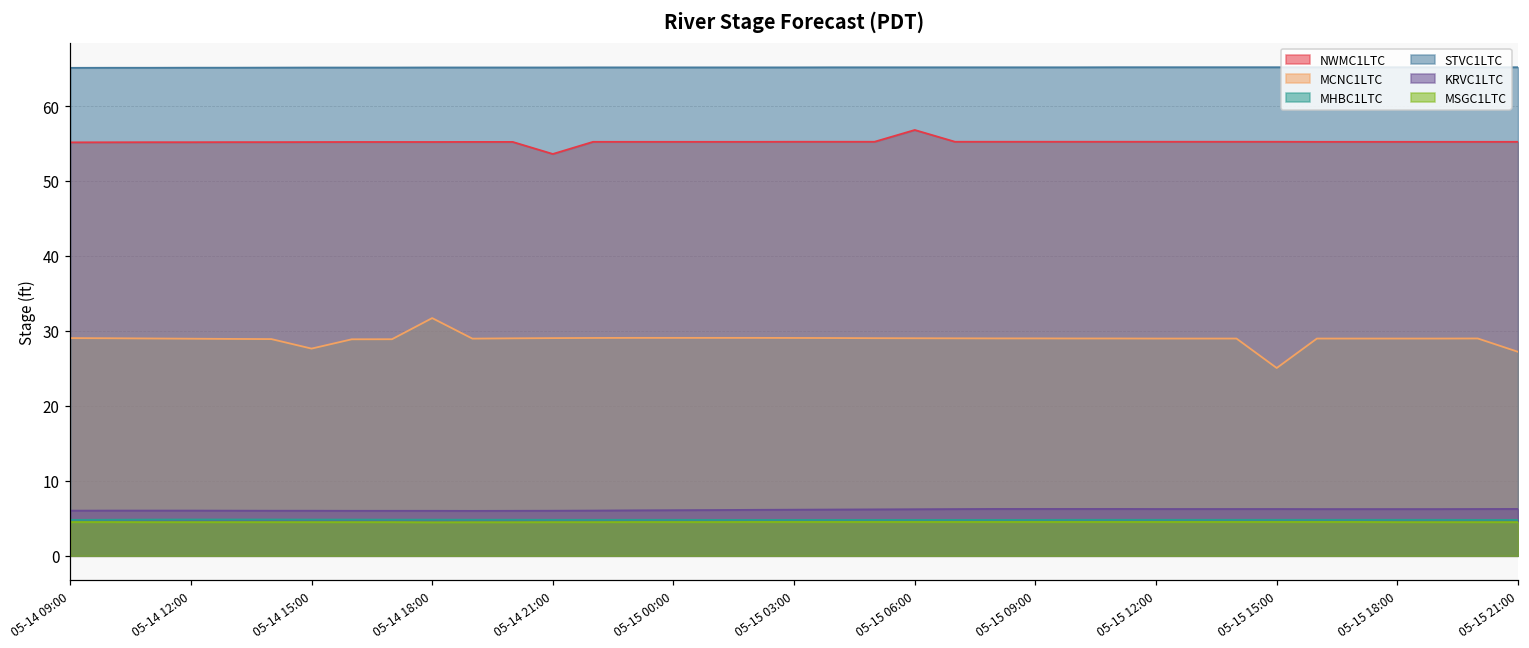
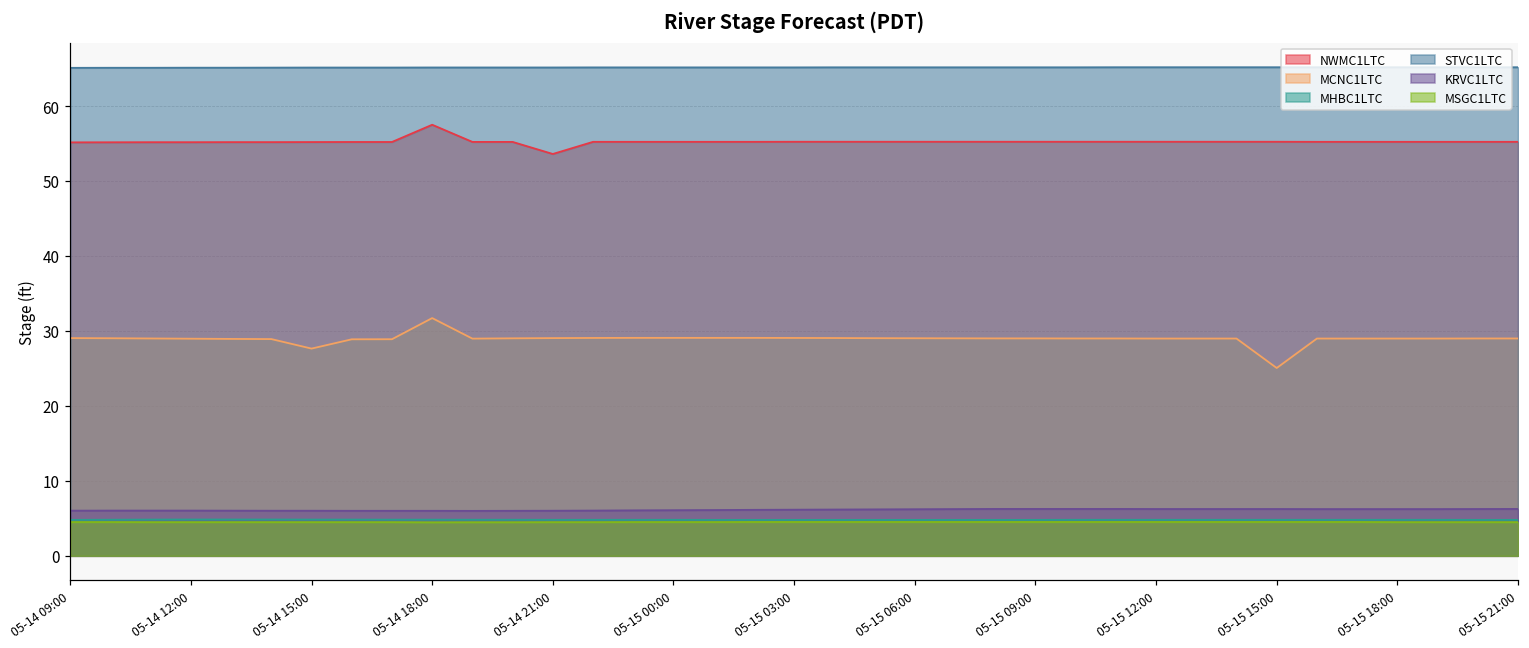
  {
    "NWMC1LTC": {
      "05-14 09:00": 55,
      "05-14 12:00": 55,
      "05-14 15:00": 55,
-     "05-14 18:00": 55,
+     "05-14 18:00": 58,
      "05-14 21:00": 54,
      "05-15 00:00": 55,
      "05-15 03:00": 55,
-     "05-15 06:00": 57,
+     "05-15 06:00": 55,
      "05-15 09:00": 55,
      "05-15 12:00": 55,
      "05-15 15:00": 55,
      "05-15 18:00": 55,
      "05-15 21:00": 55
    },
    "MCNC1LTC": {
      "05-14 09:00": 29,
      "05-14 12:00": 29,
      "05-14 15:00": 28,
      "05-14 18:00": 32,
      "05-14 21:00": 29,
      "05-15 00:00": 29,
      "05-15 03:00": 29,
      "05-15 06:00": 29,
      "05-15 09:00": 29,
      "05-15 12:00": 29,
      "05-15 15:00": 25,
      "05-15 18:00": 29,
-     "05-15 21:00": 27
+     "05-15 21:00": 29
    }
  }
